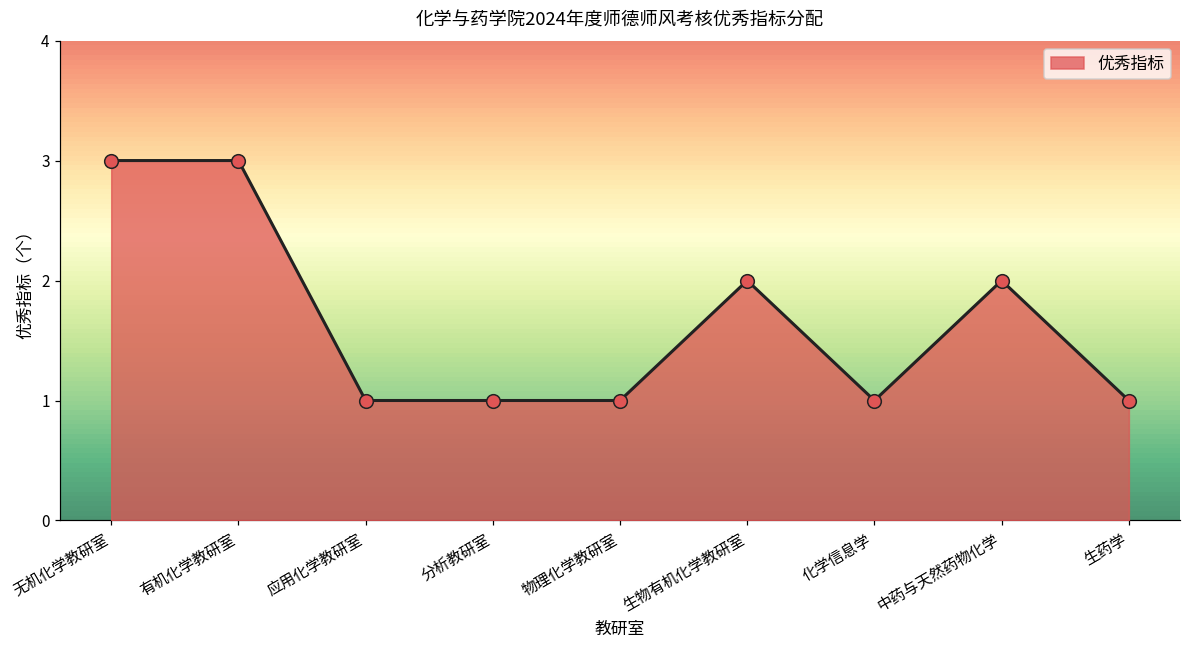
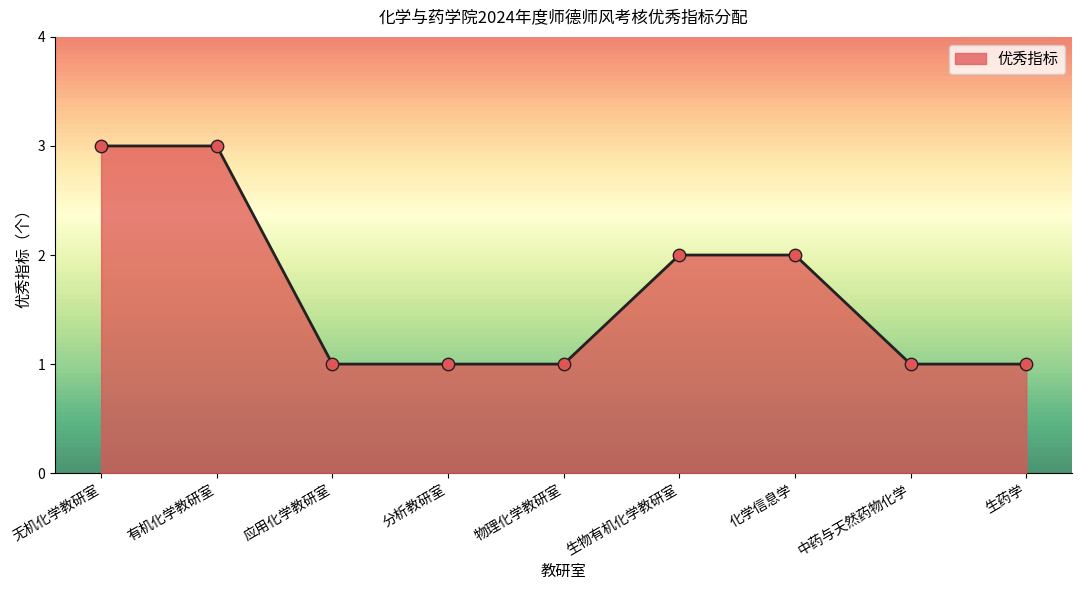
  {
    "无机化学教研室": 3,
    "有机化学教研室": 3,
    "应用化学教研室": 1,
    "分析教研室": 1,
    "物理化学教研室": 1,
    "生物有机化学教研室": 2,
-   "化学信息学": 1,
-   "中药与天然药物化学": 2,
+   "化学信息学": 2,
+   "中药与天然药物化学": 1,
    "生药学": 1
  }
